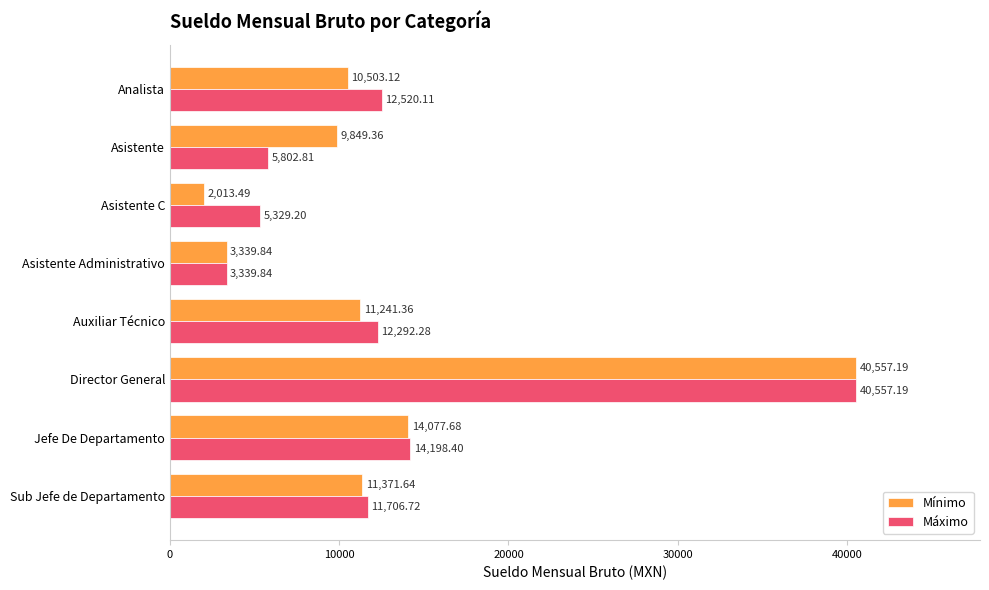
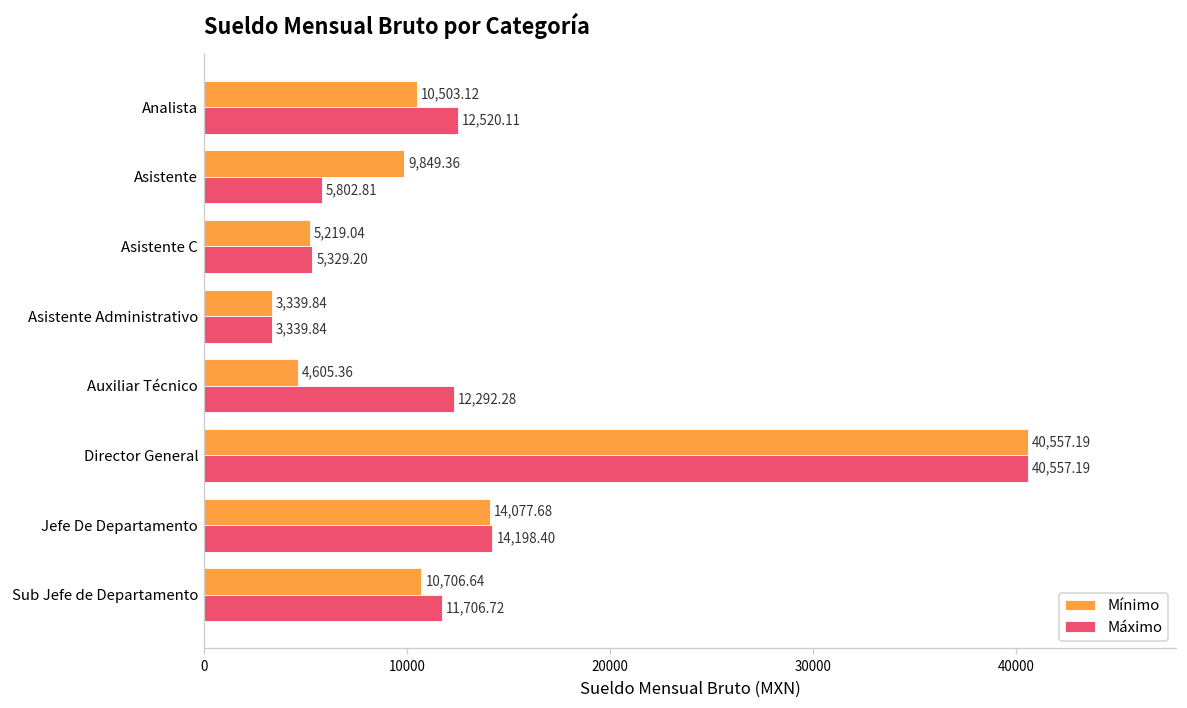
  {
    "Mínimo": {
      "Analista": "10,503.12",
      "Asistente": "9,849.36",
-     "Asistente C": "2,013.49",
+     "Asistente C": "5,219.04",
      "Asistente Administrativo": "3,339.84",
-     "Auxiliar Técnico": "11,241.36",
+     "Auxiliar Técnico": "4,605.36",
      "Director General": "40,557.19",
      "Jefe De Departamento": "14,077.68",
-     "Sub Jefe de Departamento": "11,371.64"
+     "Sub Jefe de Departamento": "10,706.64"
    },
    "Máximo": {
      "Analista": "12,520.11",
      "Asistente": "5,802.81",
      "Asistente C": "5,329.20",
      "Asistente Administrativo": "3,339.84",
      "Auxiliar Técnico": "12,292.28",
      "Director General": "40,557.19",
      "Jefe De Departamento": "14,198.40",
      "Sub Jefe de Departamento": "11,706.72"
    }
  }
